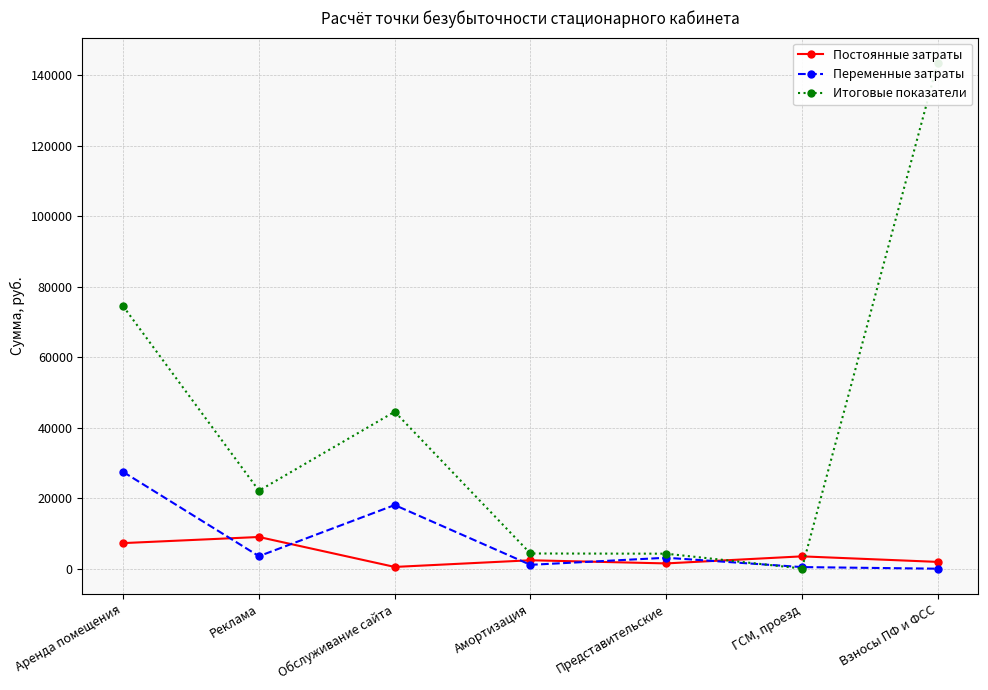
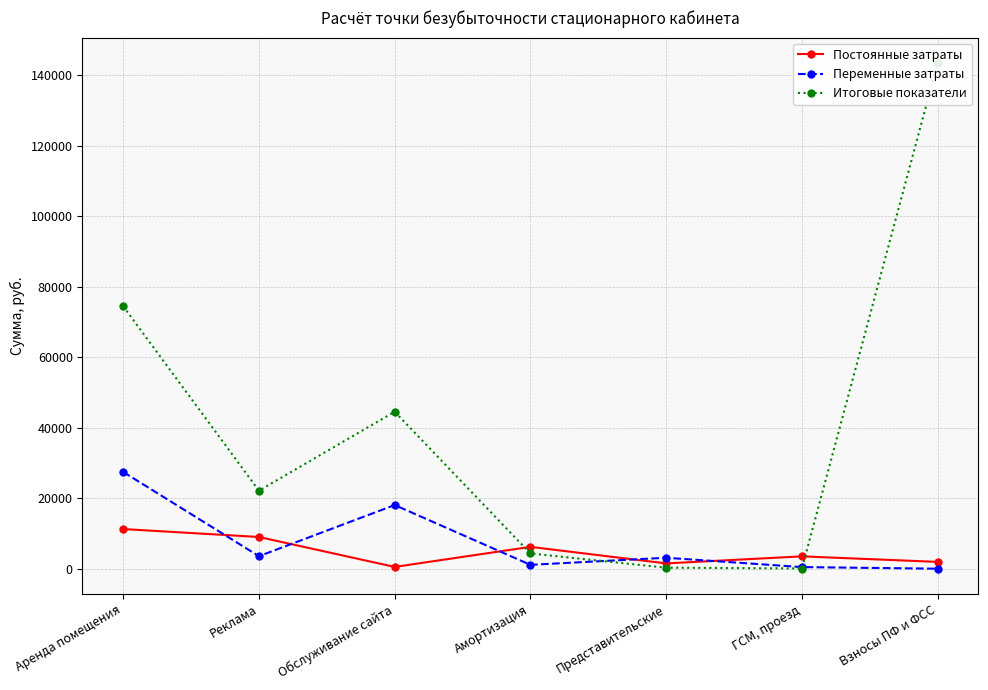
  {
    "Постоянные затраты": {
-     "Аренда помещения": 7000,
+     "Аренда помещения": 11000,
      "Реклама": 9000,
      "Обслуживание сайта": 1000,
-     "Амортизация": 2000,
+     "Амортизация": 6000,
      "Представительские": 2000,
      "ГСМ, проезд": 4000,
      "Взносы ПФ и ФСС": 2000
    },
    "Переменные затраты": {
      "Аренда помещения": 27000,
      "Реклама": 4000,
      "Обслуживание сайта": 18000,
      "Амортизация": 1000,
      "Представительские": 3000,
      "Взносы ПФ и ФСС": 0
    },
    "Итоговые показатели": {
      "Аренда помещения": 74000,
      "Реклама": 22000,
      "Обслуживание сайта": 45000,
      "Амортизация": 4000,
-     "Представительские": 4000
+     "Представительские": 0
    }
  }
